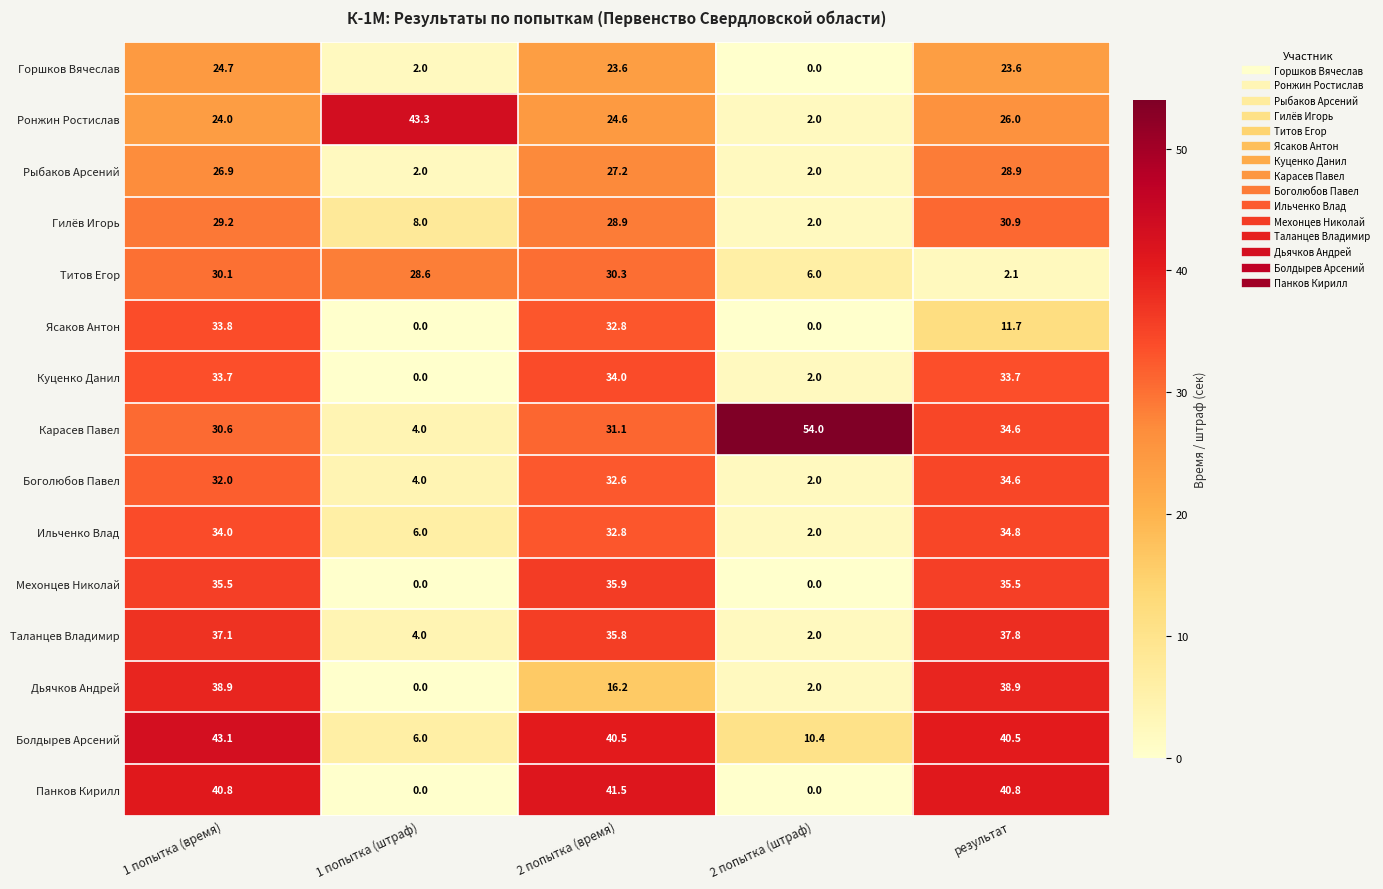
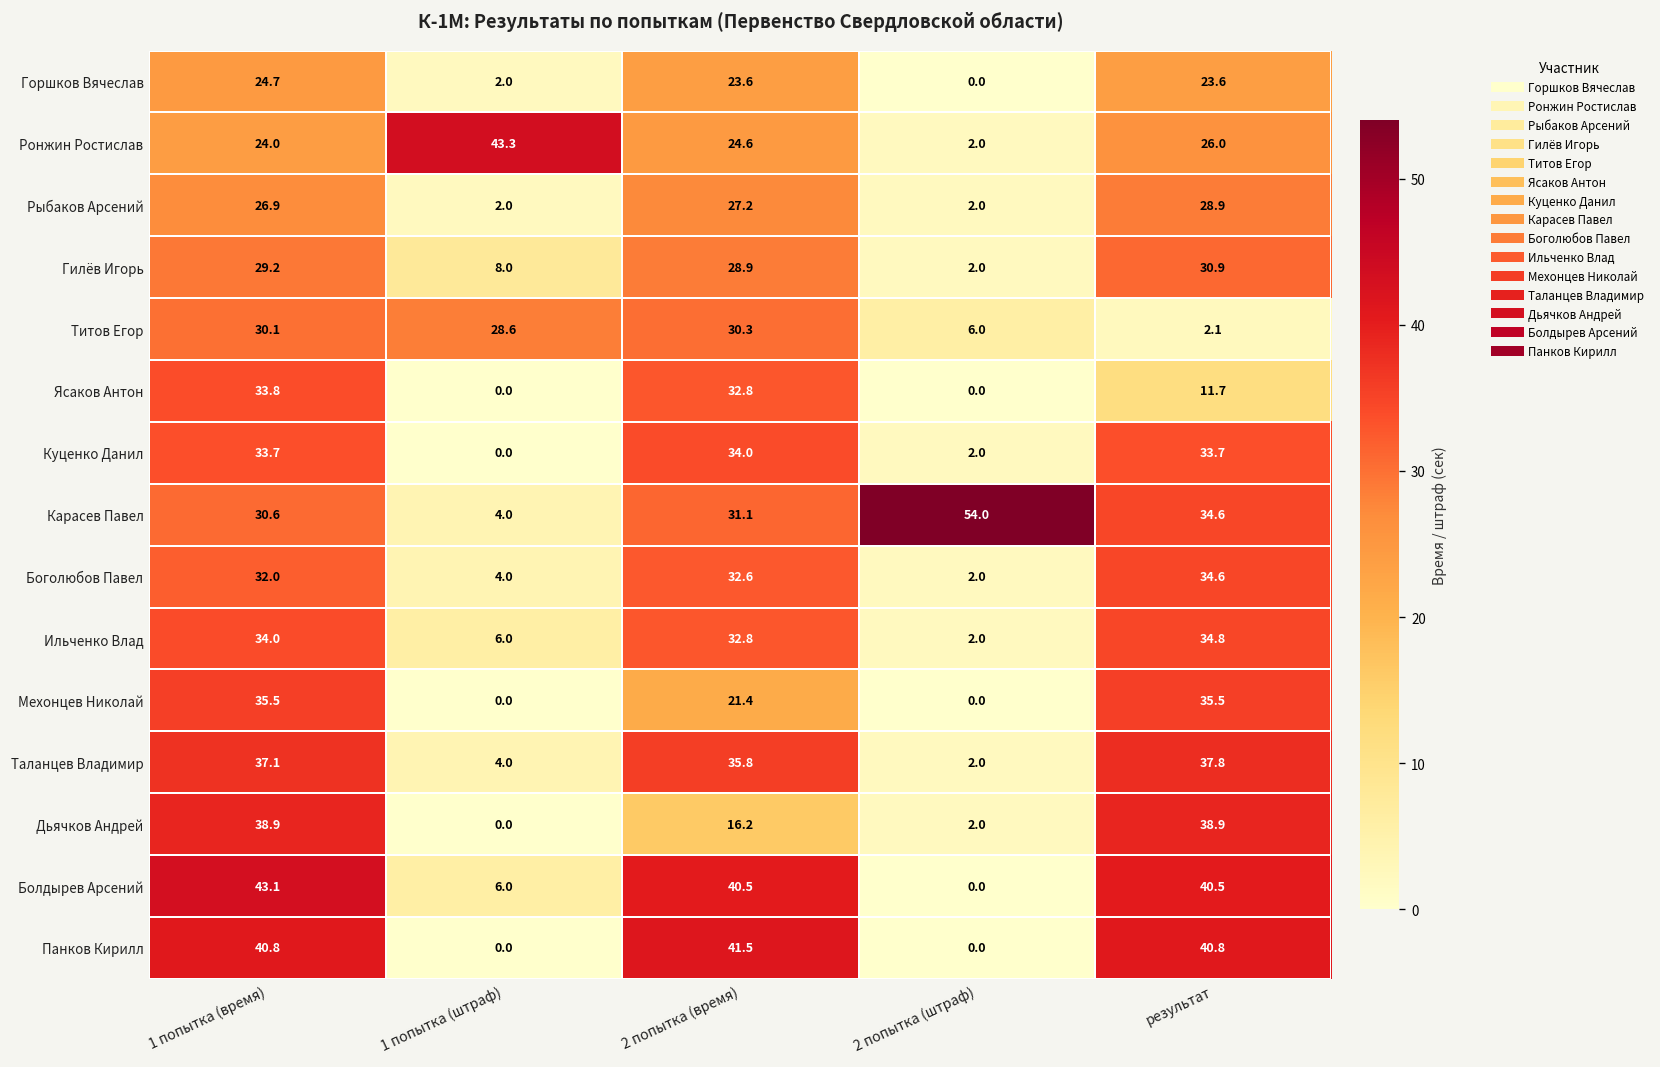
  {
    "Горшков Вячеслав": {
      "1 попытка (время)": 24.7,
      "1 попытка (штраф)": 2.0,
      "2 попытка (время)": 23.6,
      "2 попытка (штраф)": 0.0,
      "результат": 23.6
    },
    "Ронжин Ростислав": {
      "1 попытка (время)": 24.0,
      "1 попытка (штраф)": 43.3,
      "2 попытка (время)": 24.6,
      "2 попытка (штраф)": 2.0,
      "результат": 26.0
    },
    "Рыбаков Арсений": {
      "1 попытка (время)": 26.9,
      "1 попытка (штраф)": 2.0,
      "2 попытка (время)": 27.2,
      "2 попытка (штраф)": 2.0,
      "результат": 28.9
    },
    "Гилёв Игорь": {
      "1 попытка (время)": 29.2,
      "1 попытка (штраф)": 8.0,
      "2 попытка (время)": 28.9,
      "2 попытка (штраф)": 2.0,
      "результат": 30.9
    },
    "Титов Егор": {
      "1 попытка (время)": 30.1,
      "1 попытка (штраф)": 28.6,
      "2 попытка (время)": 30.3,
      "2 попытка (штраф)": 6.0,
      "результат": 2.1
    },
    "Ясаков Антон": {
      "1 попытка (время)": 33.8,
      "1 попытка (штраф)": 0.0,
      "2 попытка (время)": 32.8,
      "2 попытка (штраф)": 0.0,
      "результат": 11.7
    },
    "Куценко Данил": {
      "1 попытка (время)": 33.7,
      "1 попытка (штраф)": 0.0,
      "2 попытка (время)": 34.0,
      "2 попытка (штраф)": 2.0,
      "результат": 33.7
    },
    "Карасев Павел": {
      "1 попытка (время)": 30.6,
      "1 попытка (штраф)": 4.0,
      "2 попытка (время)": 31.1,
      "2 попытка (штраф)": 54.0,
      "результат": 34.6
    },
    "Боголюбов Павел": {
      "1 попытка (время)": 32.0,
      "1 попытка (штраф)": 4.0,
      "2 попытка (время)": 32.6,
      "2 попытка (штраф)": 2.0,
      "результат": 34.6
    },
    "Ильченко Влад": {
      "1 попытка (время)": 34.0,
      "1 попытка (штраф)": 6.0,
      "2 попытка (время)": 32.8,
      "2 попытка (штраф)": 2.0,
      "результат": 34.8
    },
    "Мехонцев Николай": {
      "1 попытка (время)": 35.5,
      "1 попытка (штраф)": 0.0,
-     "2 попытка (время)": 35.9,
+     "2 попытка (время)": 21.4,
      "2 попытка (штраф)": 0.0,
      "результат": 35.5
    },
    "Таланцев Владимир": {
      "1 попытка (время)": 37.1,
      "1 попытка (штраф)": 4.0,
      "2 попытка (время)": 35.8,
      "2 попытка (штраф)": 2.0,
      "результат": 37.8
    },
    "Дьячков Андрей": {
      "1 попытка (время)": 38.9,
      "1 попытка (штраф)": 0.0,
      "2 попытка (время)": 16.2,
      "2 попытка (штраф)": 2.0,
      "результат": 38.9
    },
    "Болдырев Арсений": {
      "1 попытка (время)": 43.1,
      "1 попытка (штраф)": 6.0,
      "2 попытка (время)": 40.5,
-     "2 попытка (штраф)": 10.4,
+     "2 попытка (штраф)": 0.0,
      "результат": 40.5
    },
    "Панков Кирилл": {
      "1 попытка (время)": 40.8,
      "1 попытка (штраф)": 0.0,
      "2 попытка (время)": 41.5,
      "2 попытка (штраф)": 0.0,
      "результат": 40.8
    }
  }
